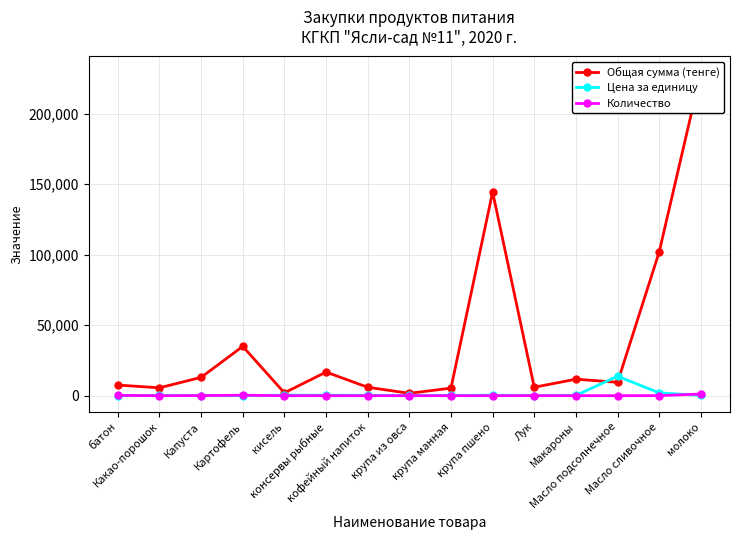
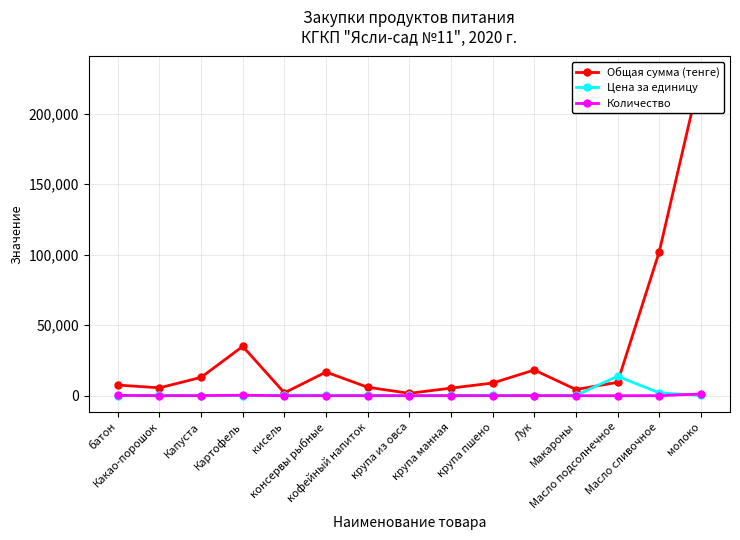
  {
    "Общая сумма (тенге)": {
      "батон": "8,000",
      "Какао-порошок": "6,000",
      "Капуста": "13,000",
      "Картофель": "35,000",
      "консервы рыбные": "17,000",
      "кофейный напиток": "6,000",
      "крупа манная": "5,000",
-     "крупа пшено": "145,000",
-     "Лук": "6,000",
-     "Макароны": "12,000",
+     "крупа пшено": "9,000",
+     "Лук": "18,000",
+     "Макароны": "4,000",
      "Масло подсолнечное": "10,000",
      "Масло сливочное": "102,000"
    },
    "Цена за единицу": {
      "Масло подсолнечное": "14,000",
      "Масло сливочное": "2,000"
    },
    "Количество": {
      "Масло подсолнечное": "0",
      "Масло сливочное": "0"
    }
  }
